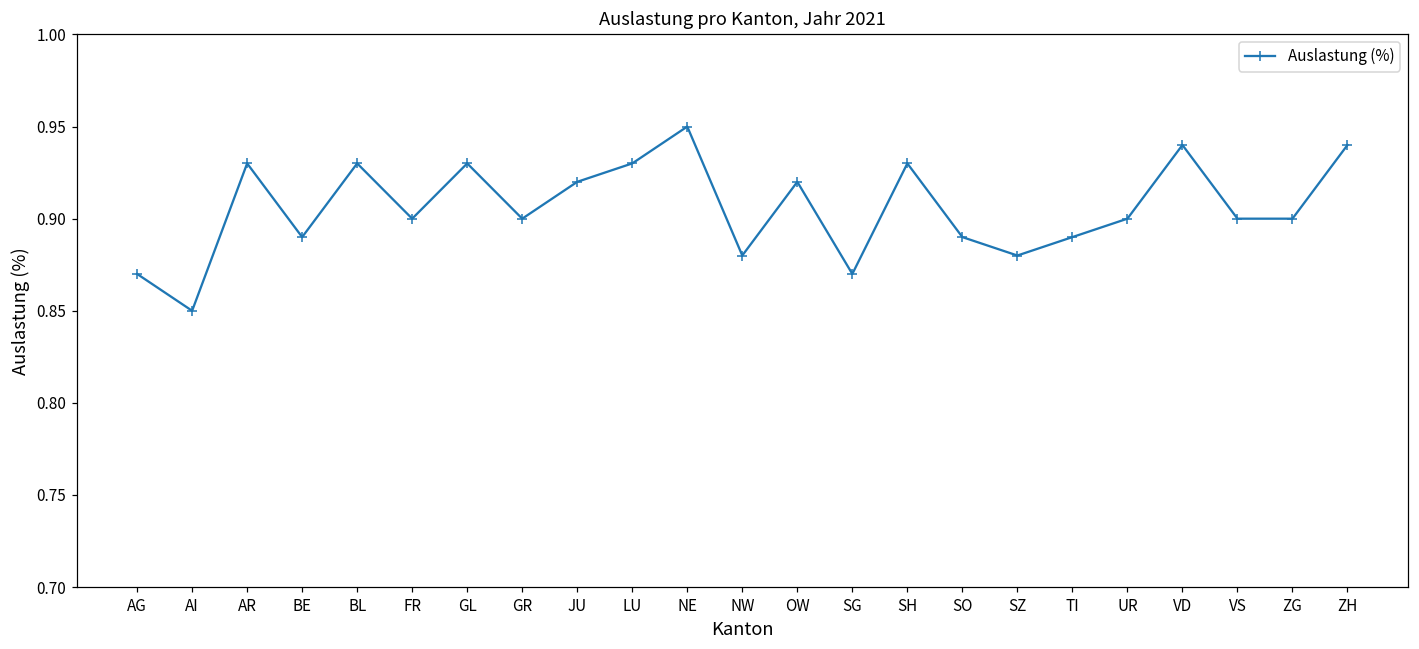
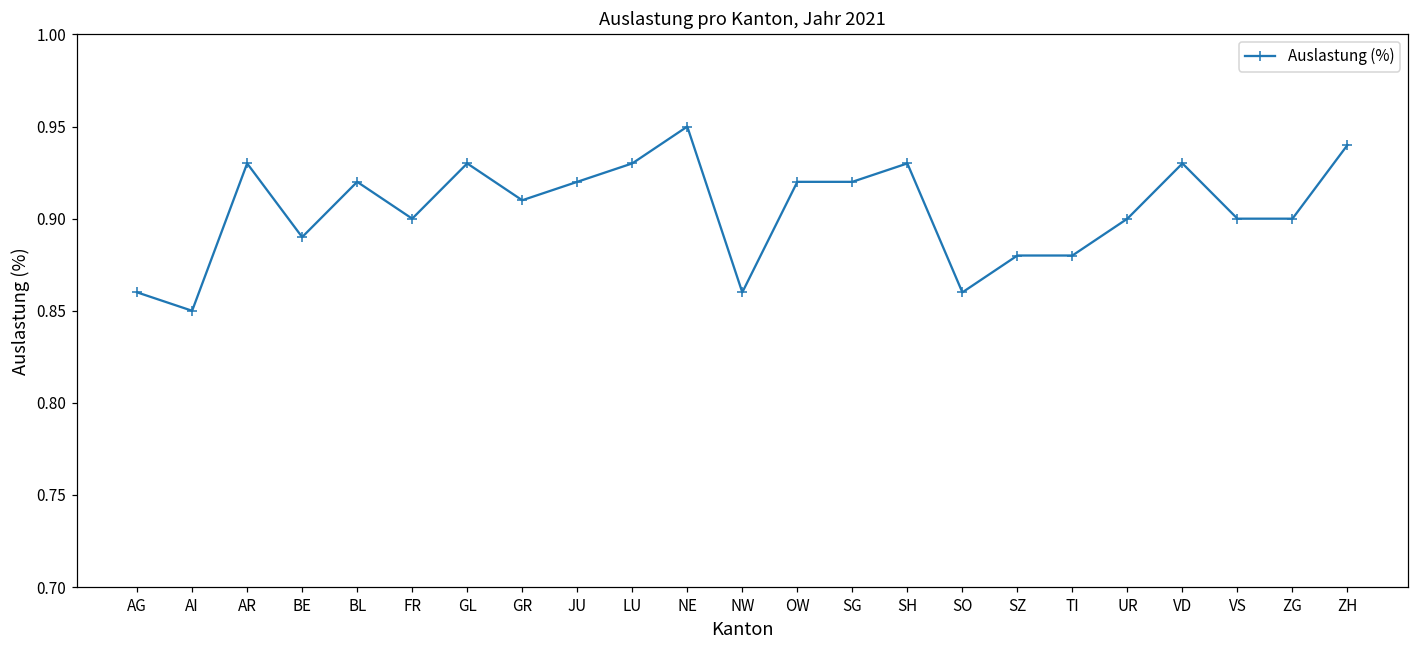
  {
-   "AG": 0.87,
+   "AG": 0.86,
    "AI": 0.85,
    "AR": 0.93,
    "BE": 0.89,
-   "BL": 0.93,
+   "BL": 0.92,
    "FR": 0.90,
    "GL": 0.93,
-   "GR": 0.90,
+   "GR": 0.91,
    "JU": 0.92,
    "LU": 0.93,
    "NE": 0.95,
-   "NW": 0.88,
+   "NW": 0.86,
    "OW": 0.92,
-   "SG": 0.87,
+   "SG": 0.92,
    "SH": 0.93,
-   "SO": 0.89,
+   "SO": 0.86,
    "SZ": 0.88,
-   "TI": 0.89,
+   "TI": 0.88,
    "UR": 0.90,
-   "VD": 0.94,
+   "VD": 0.93,
    "VS": 0.90,
    "ZG": 0.90,
    "ZH": 0.94
  }
